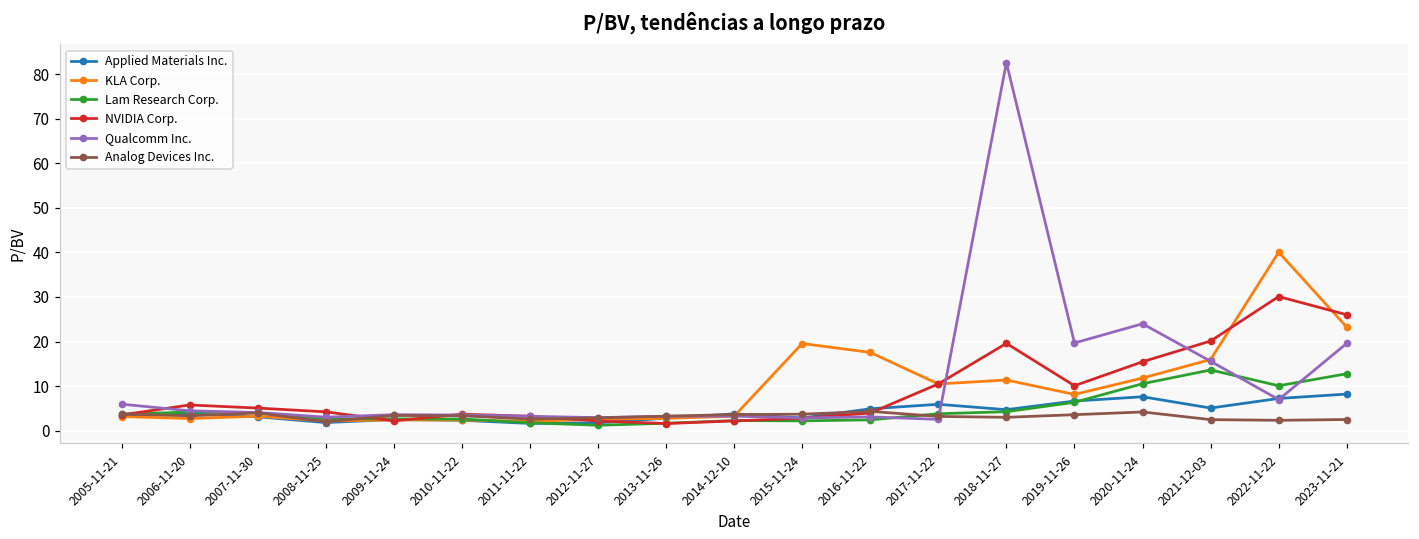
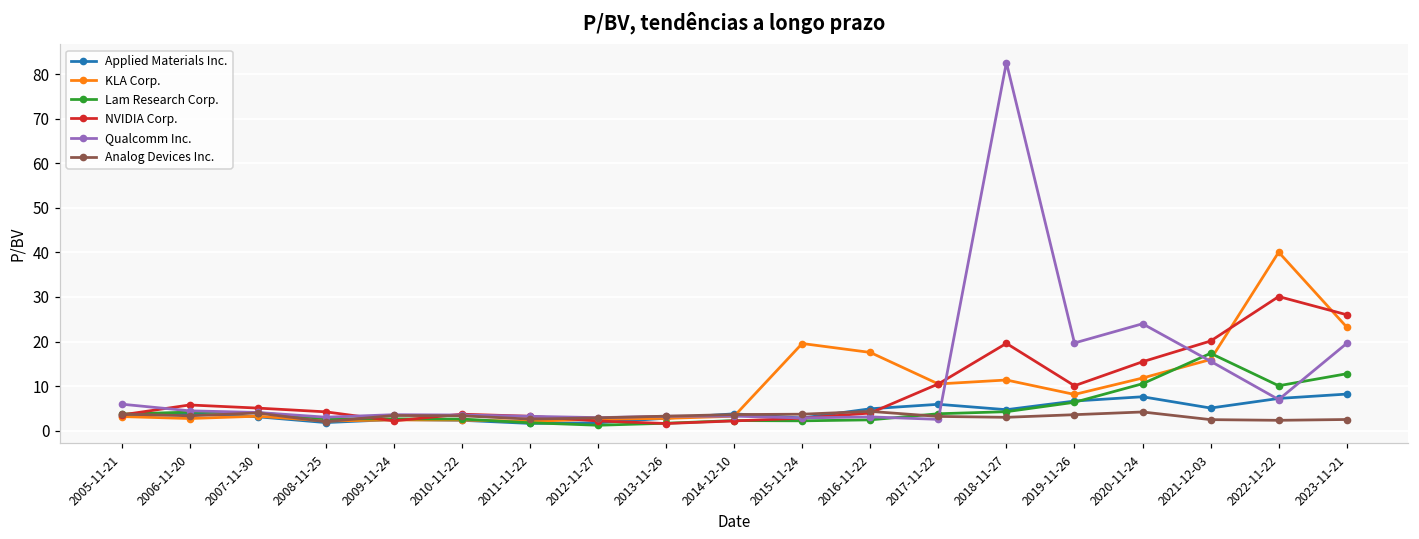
  {
    "Applied Materials Inc.": {
      "2017-11-22": 6,
      "2020-11-24": 8,
      "2021-12-03": 5,
      "2023-11-21": 8
    },
    "KLA Corp.": {
      "2015-11-24": 20,
      "2016-11-22": 18,
      "2018-11-27": 11,
      "2019-11-26": 8,
      "2020-11-24": 12,
      "2022-11-22": 40,
      "2023-11-21": 23
    },
    "Lam Research Corp.": {
      "2016-11-22": 2,
      "2020-11-24": 11,
-     "2021-12-03": 14,
+     "2021-12-03": 17,
      "2022-11-22": 10,
      "2023-11-21": 13
    },
    "NVIDIA Corp.": {
      "2006-11-20": 6,
      "2007-11-30": 5,
      "2008-11-25": 4,
      "2018-11-27": 20,
      "2019-11-26": 10,
      "2020-11-24": 15,
      "2021-12-03": 20,
      "2022-11-22": 30,
      "2023-11-21": 26
    },
    "Qualcomm Inc.": {
      "2005-11-21": 6,
      "2016-11-22": 3,
      "2017-11-22": 3,
      "2018-11-27": 83,
      "2019-11-26": 20,
      "2020-11-24": 24,
      "2023-11-21": 20
    },
    "Analog Devices Inc.": {
      "2015-11-24": 4,
      "2018-11-27": 3,
      "2019-11-26": 4,
      "2020-11-24": 4,
      "2021-12-03": 3,
      "2022-11-22": 2,
      "2023-11-21": 3
    }
  }
